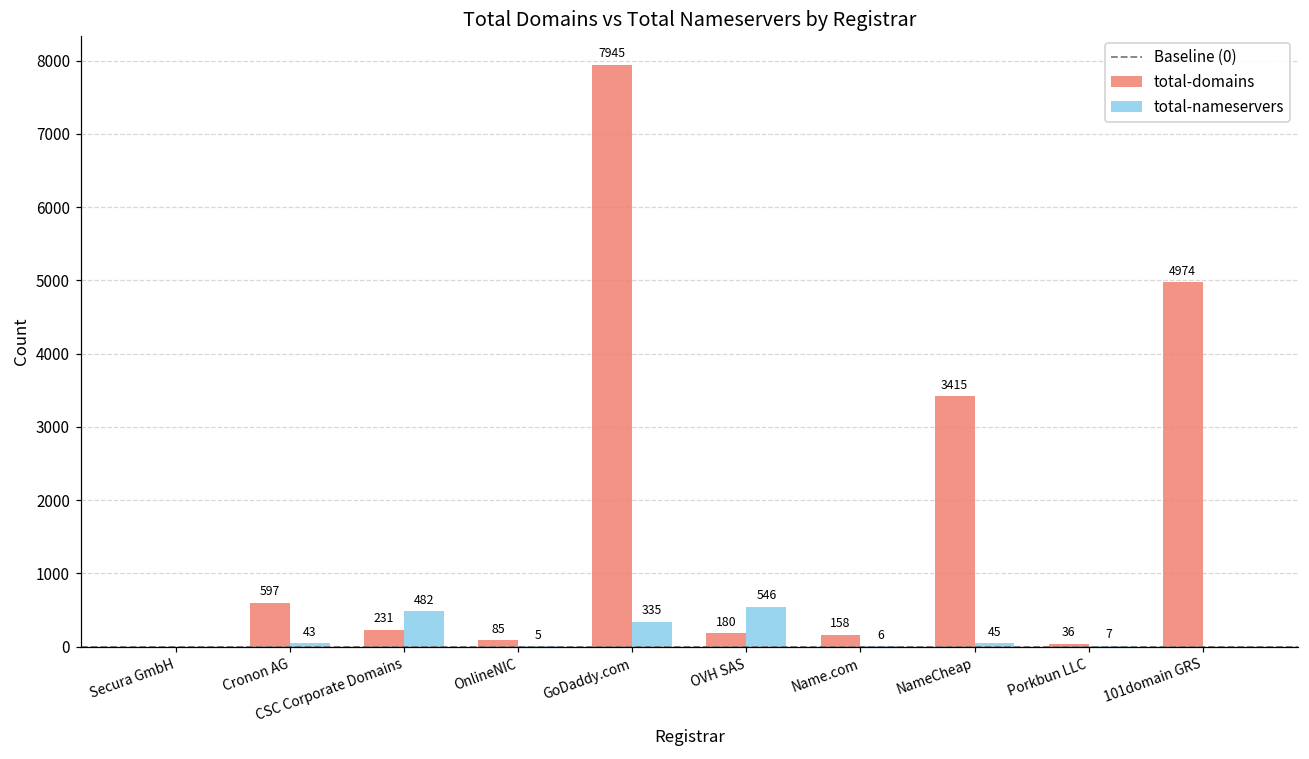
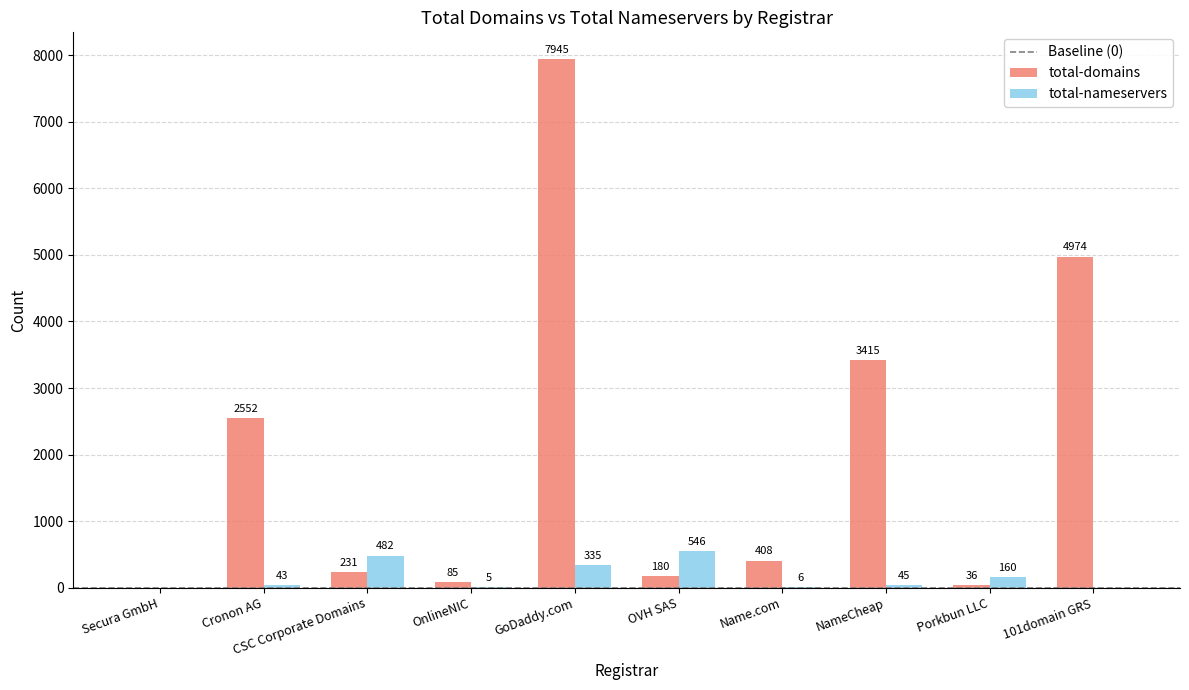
  {
    "total-domains": {
-     "Cronon AG": 597,
+     "Cronon AG": 2552,
      "CSC Corporate Domains": 231,
      "OnlineNIC": 85,
      "GoDaddy.com": 7945,
      "OVH SAS": 180,
-     "Name.com": 158,
+     "Name.com": 408,
      "NameCheap": 3415,
      "Porkbun LLC": 36,
      "101domain GRS": 4974
    },
    "total-nameservers": {
      "Cronon AG": 43,
      "CSC Corporate Domains": 482,
      "OnlineNIC": 5,
      "GoDaddy.com": 335,
      "OVH SAS": 546,
      "Name.com": 6,
      "NameCheap": 45,
-     "Porkbun LLC": 7
+     "Porkbun LLC": 160
    }
  }
